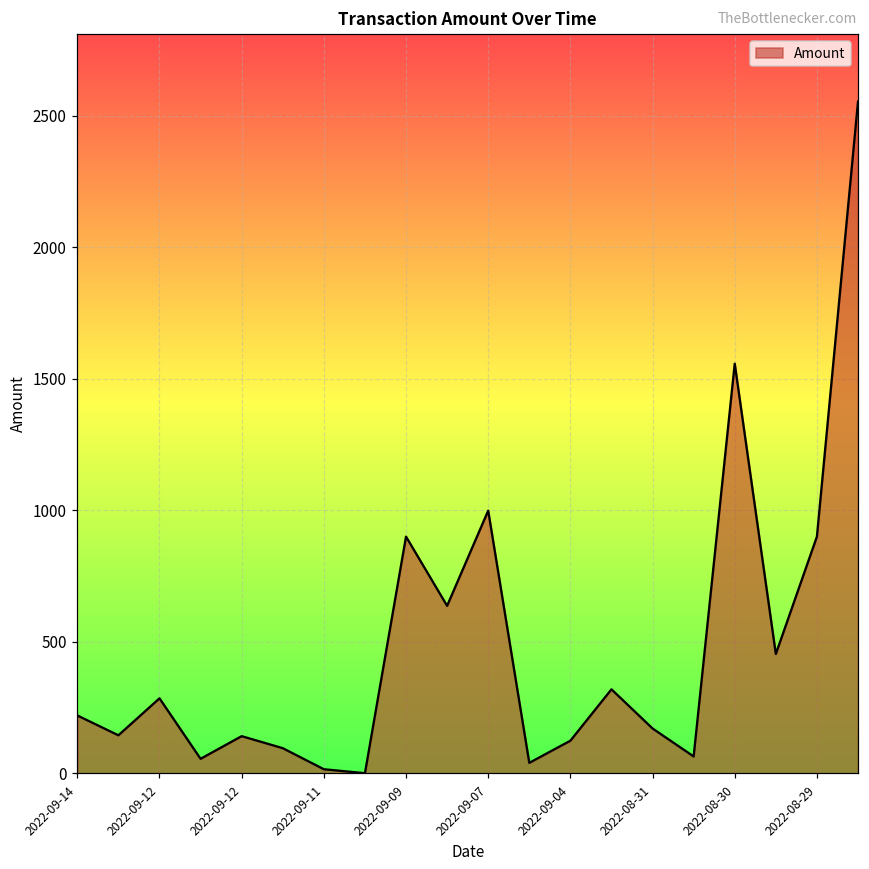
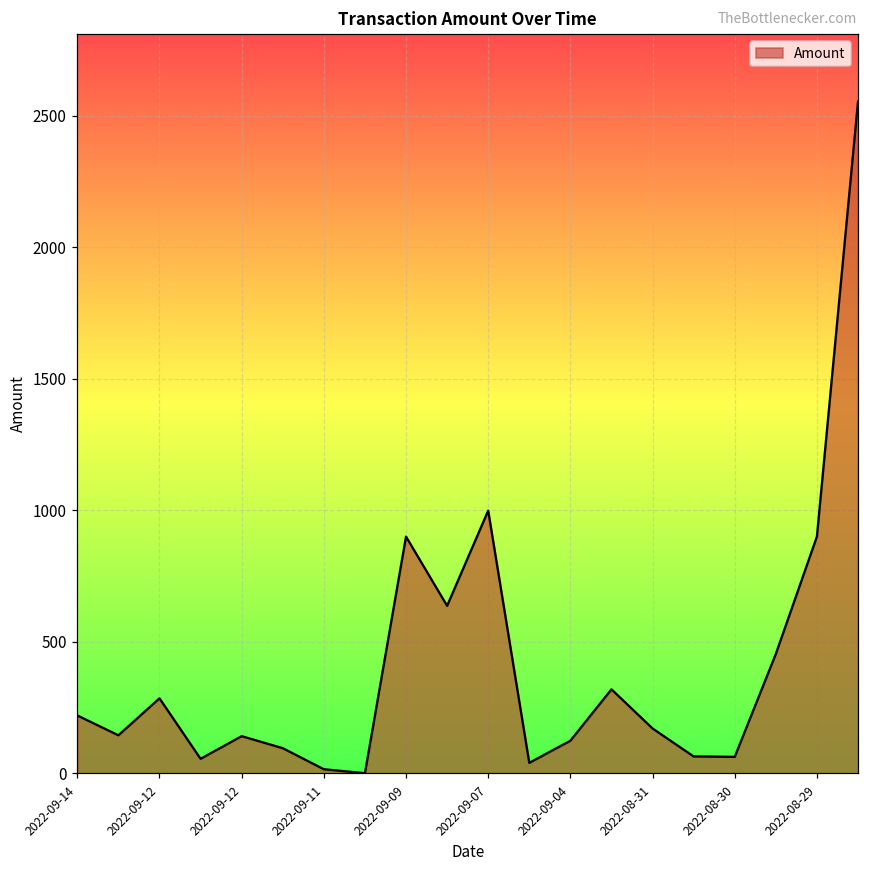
  {
    "2022-09-14": 220,
    "2022-09-11": 20,
    "2022-09-07": 1000,
-   "2022-08-30": 1560
+   "2022-08-30": 60
  }
